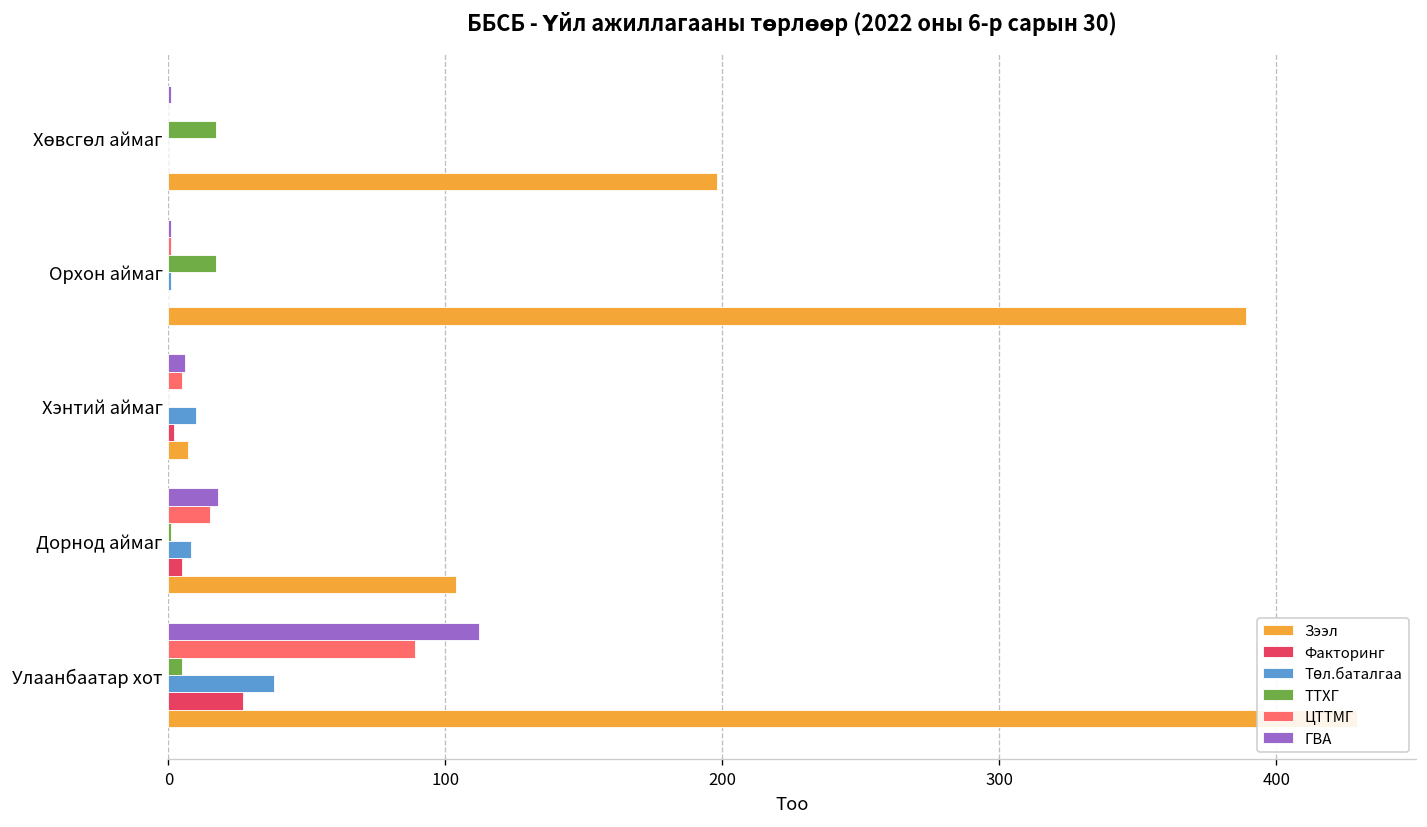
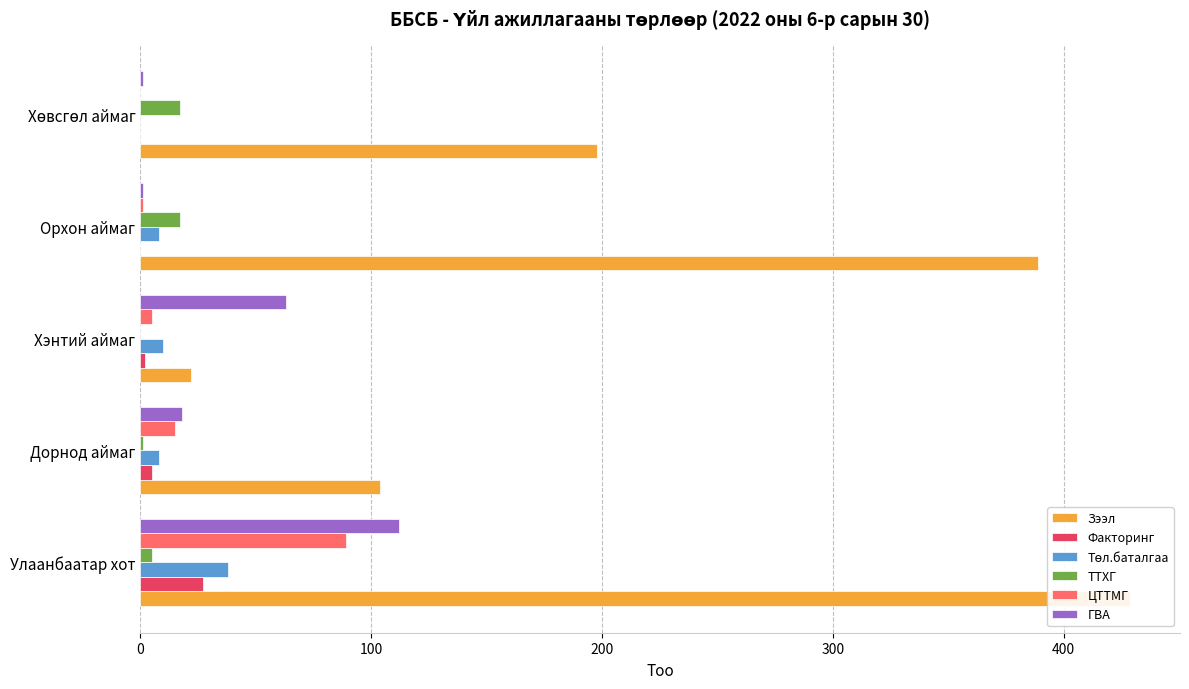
  {
    "Зээл": {
      "Хөвсгөл аймаг": 198,
      "Орхон аймаг": 389,
-     "Хэнтий аймаг": 7,
+     "Хэнтий аймаг": 22,
      "Дорнод аймаг": 104
    },
    "Төл.баталгаа": {
      "Хөвсгөл аймаг": 0,
-     "Орхон аймаг": 1,
+     "Орхон аймаг": 8,
      "Хэнтий аймаг": 10,
      "Дорнод аймаг": 8,
      "Улаанбаатар хот": 38
    },
    "ТТХГ": {
      "Хөвсгөл аймаг": 17,
      "Орхон аймаг": 17,
      "Хэнтий аймаг": 0,
      "Улаанбаатар хот": 5
    },
    "ГВА": {
-     "Хэнтий аймаг": 6,
+     "Хэнтий аймаг": 63,
      "Дорнод аймаг": 18,
      "Улаанбаатар хот": 112
    }
  }
